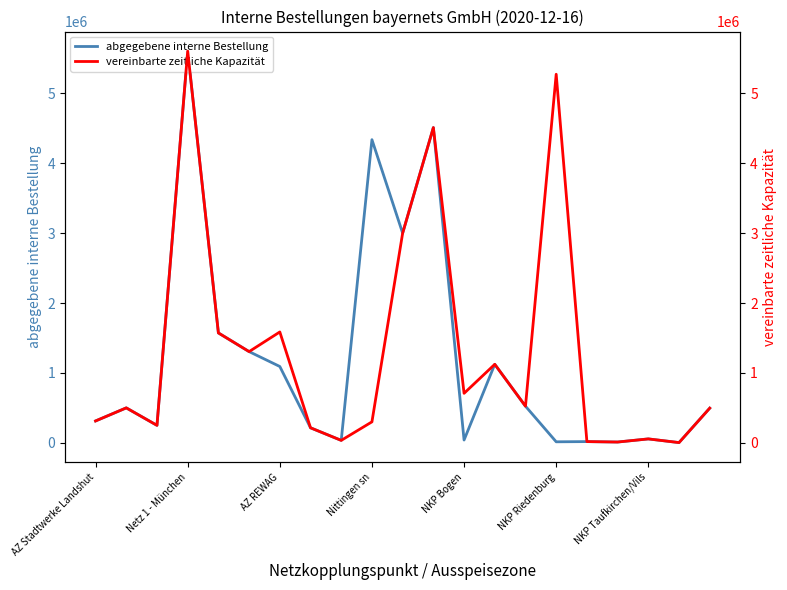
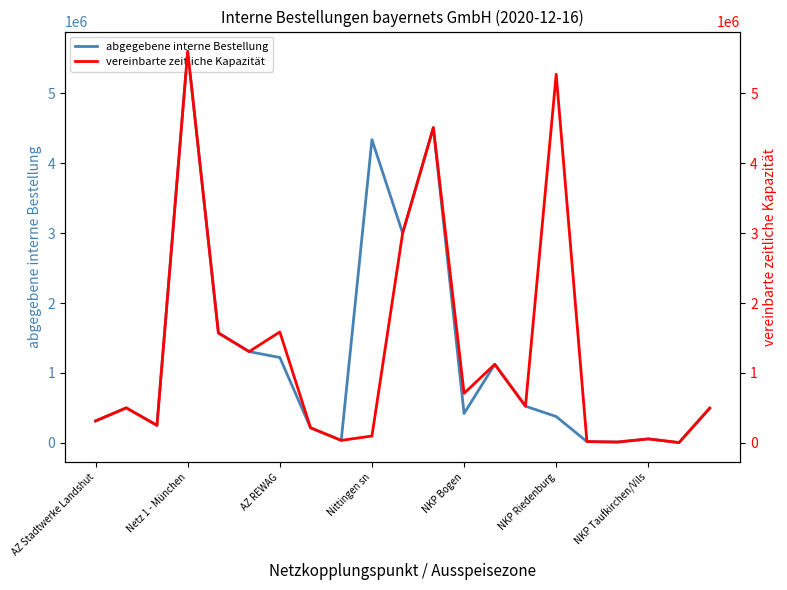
  {
    "abgegebene interne Bestellung": {
      "AZ Stadtwerke Landshut": 300000,
-     "AZ REWAG": 1100000,
+     "AZ REWAG": 1200000,
      "Nittingen sn": 4300000,
-     "NKP Bogen": 0,
-     "NKP Riedenburg": 0,
+     "NKP Bogen": 400000,
+     "NKP Riedenburg": 400000,
      "NKP Taufkirchen/Vils": 100000
    },
    "vereinbarte zeitliche Kapazität": {
      "AZ Stadtwerke Landshut": 300000,
      "AZ REWAG": 1600000,
-     "Nittingen sn": 300000,
+     "Nittingen sn": 100000,
      "NKP Bogen": 700000,
      "NKP Riedenburg": 5300000,
      "NKP Taufkirchen/Vils": 100000
    }
  }
